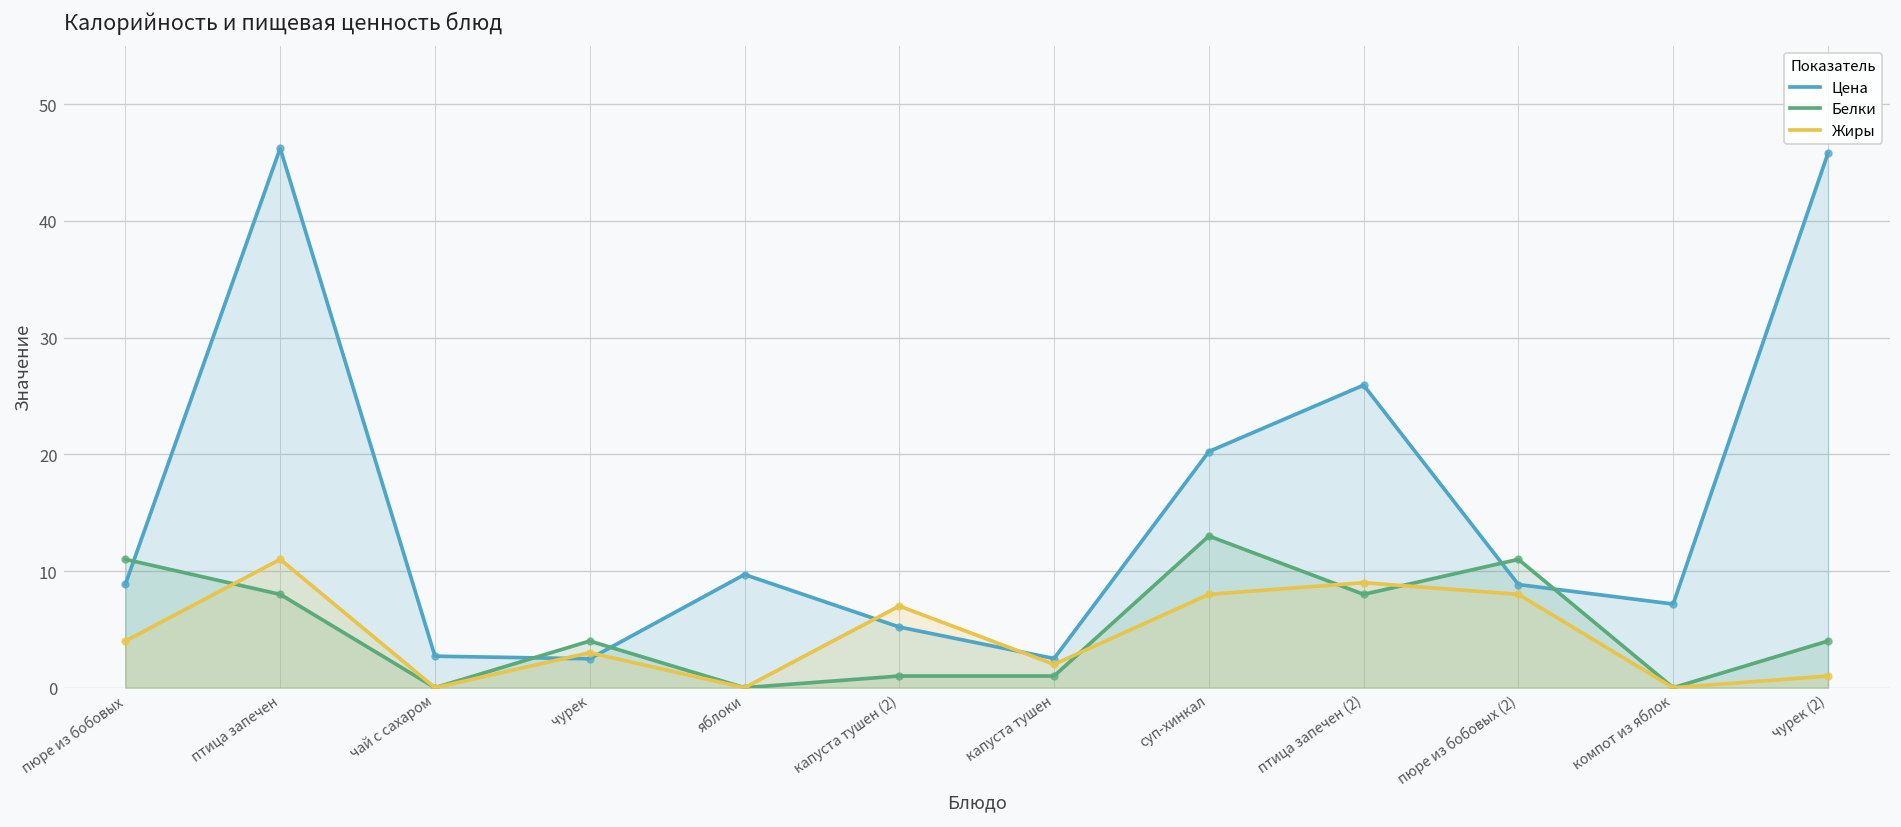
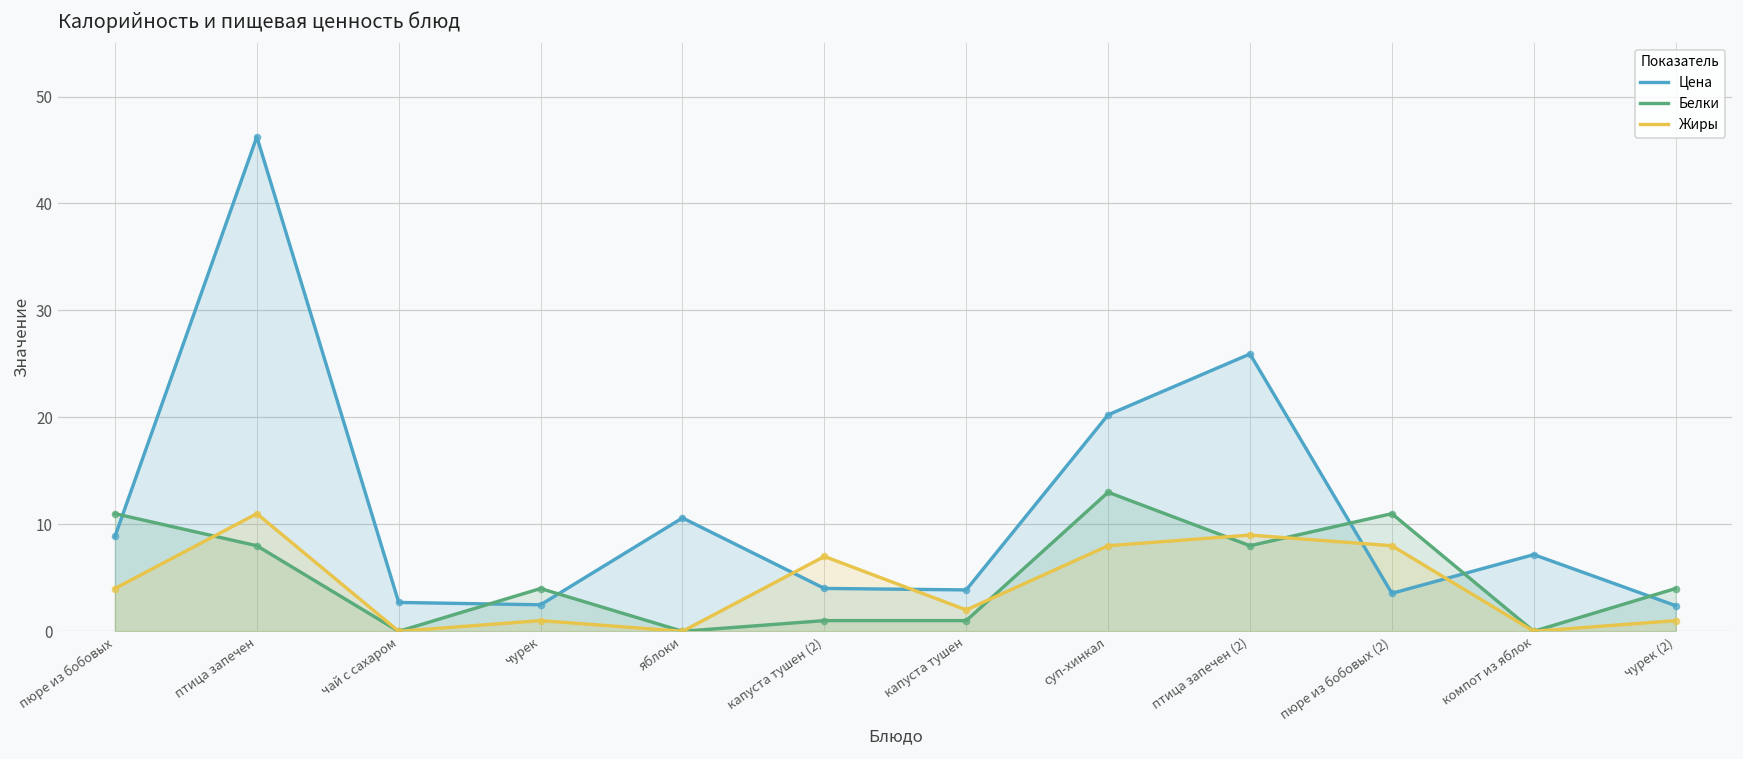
  {
    "Цена": {
      "пюре из бобовых": 9,
      "птица запечен": 46,
      "чай с сахаром": 3,
      "чурек": 2,
-     "яблоки": 10,
-     "капуста тушен (2)": 5,
-     "капуста тушен": 3,
+     "яблоки": 11,
+     "капуста тушен (2)": 4,
+     "капуста тушен": 4,
      "суп-хинкал": 20,
      "птица запечен (2)": 26,
-     "пюре из бобовых (2)": 9,
+     "пюре из бобовых (2)": 4,
      "компот из яблок": 7,
-     "чурек (2)": 46
+     "чурек (2)": 2
    },
    "Белки": {
      "пюре из бобовых": 11,
      "птица запечен": 8,
      "чурек": 4,
      "капуста тушен (2)": 1,
      "капуста тушен": 1,
      "суп-хинкал": 13,
      "птица запечен (2)": 8,
      "пюре из бобовых (2)": 11,
      "чурек (2)": 4
    },
    "Жиры": {
      "пюре из бобовых": 4,
      "птица запечен": 11,
-     "чурек": 3,
+     "чурек": 1,
      "капуста тушен (2)": 7,
      "капуста тушен": 2,
      "суп-хинкал": 8,
      "птица запечен (2)": 9,
      "пюре из бобовых (2)": 8,
      "чурек (2)": 1
    }
  }
